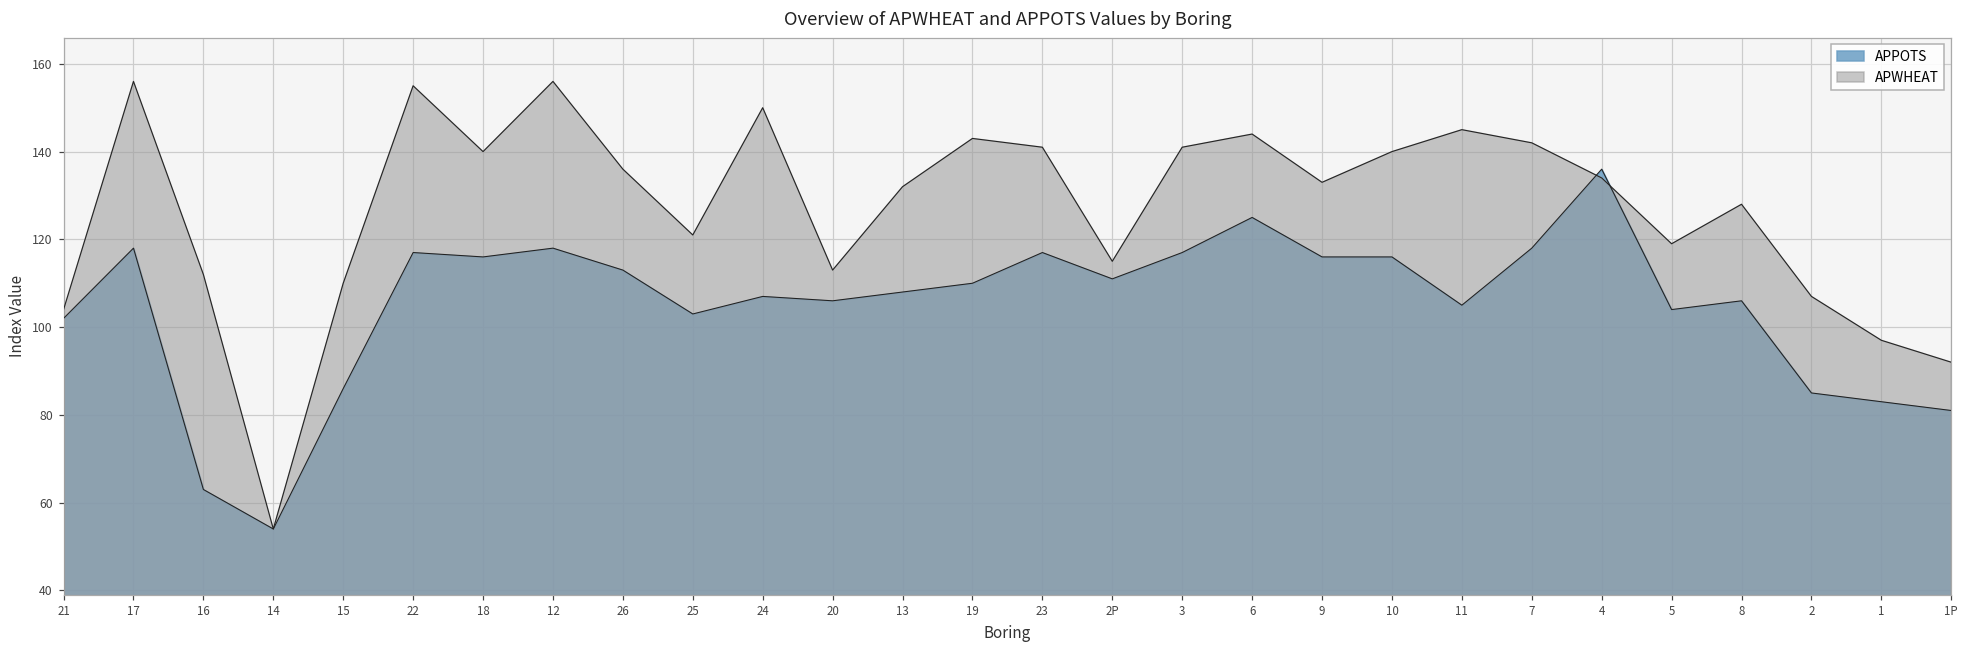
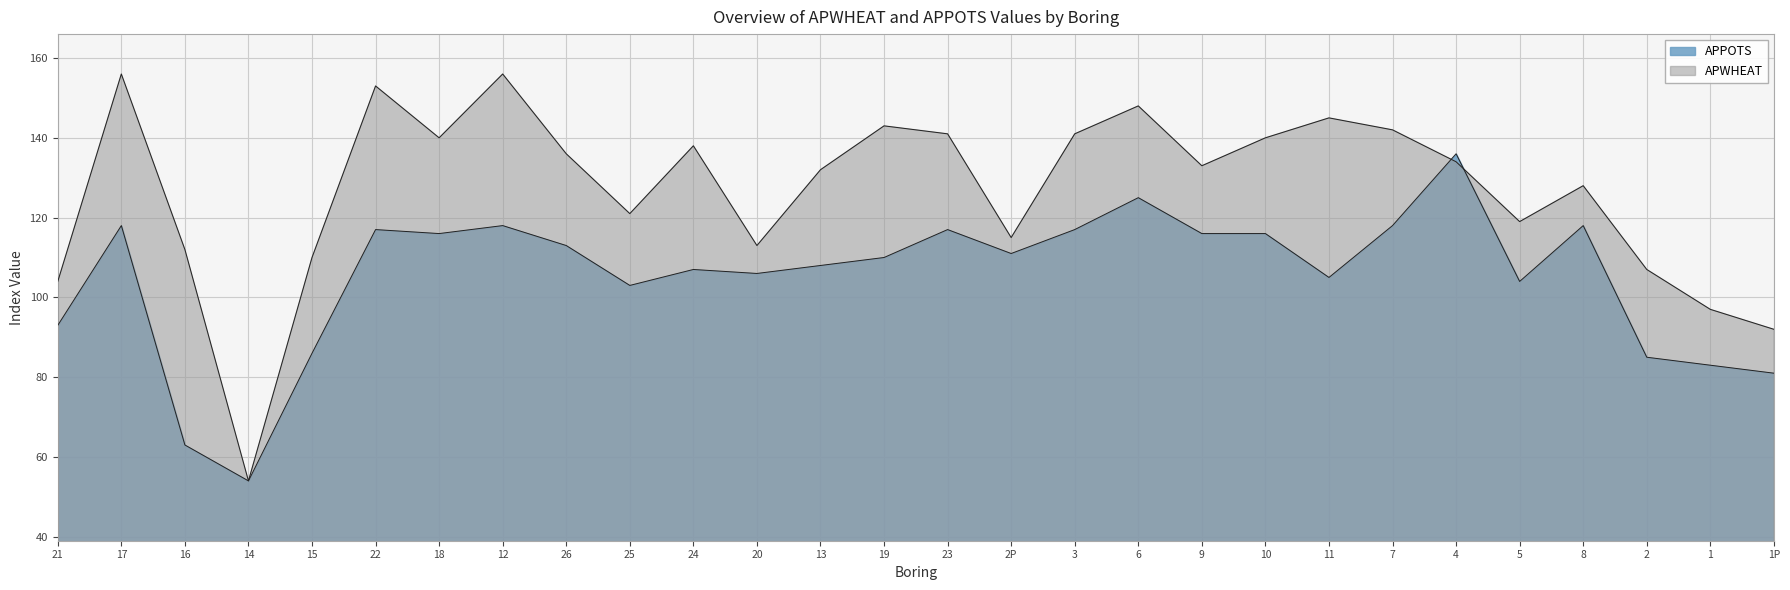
  {
    "APPOTS": {
-     "21": 102,
+     "21": 93,
      "17": 118,
      "16": 63,
      "15": 86,
      "22": 117,
      "18": 116,
      "12": 118,
      "26": 113,
      "25": 103,
      "24": 107,
      "20": 106,
      "13": 108,
      "19": 110,
      "23": 117,
      "2P": 111,
      "3": 117,
      "6": 125,
      "9": 116,
      "10": 116,
      "11": 105,
      "7": 118,
      "4": 136,
      "5": 104,
-     "8": 106,
+     "8": 118,
      "2": 85,
      "1": 83,
      "1P": 81
    },
    "APWHEAT": {
      "21": 104,
      "17": 156,
      "16": 112,
      "15": 110,
-     "22": 155,
+     "22": 153,
      "18": 140,
      "12": 156,
      "26": 136,
      "25": 121,
-     "24": 150,
+     "24": 138,
      "20": 113,
      "13": 132,
      "19": 143,
      "23": 141,
      "2P": 115,
      "3": 141,
-     "6": 144,
+     "6": 148,
      "9": 133,
      "10": 140,
      "11": 145,
      "7": 142,
      "4": 134,
      "5": 119,
      "8": 128,
      "2": 107,
      "1": 97,
      "1P": 92
    }
  }
